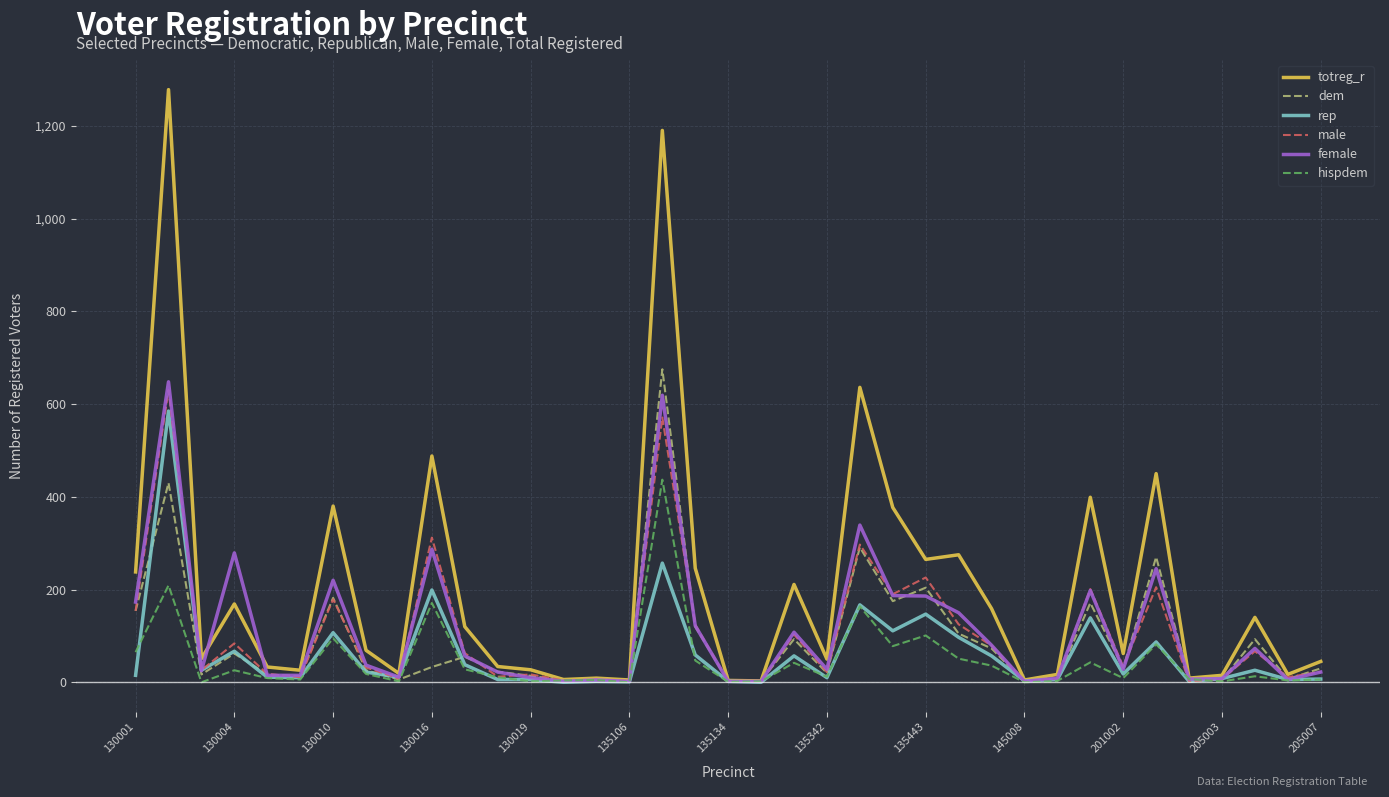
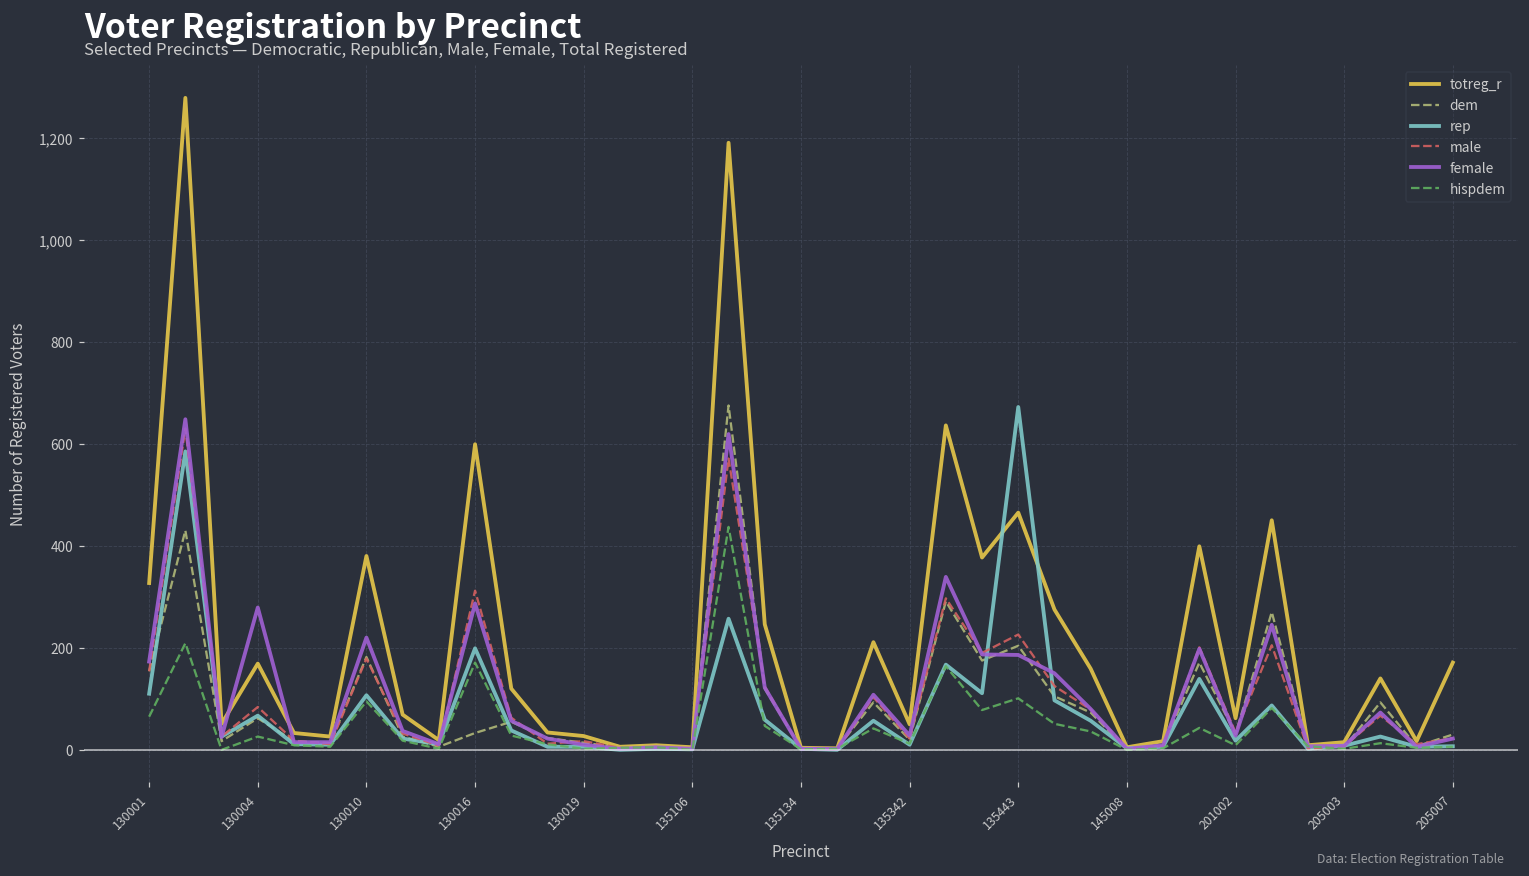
  {
    "totreg_r": {
-     "130001": 240,
+     "130001": 330,
      "130004": 170,
      "130010": 380,
-     "130016": 490,
+     "130016": 600,
      "130019": 30,
      "135342": 50,
-     "135443": 270,
+     "135443": 470,
      "201002": 60,
      "205003": 20,
-     "205007": 50
+     "205007": 170
    },
    "dem": {
      "130016": 30,
      "135443": 200,
      "205007": 30
    },
    "rep": {
-     "130001": 20,
+     "130001": 110,
      "130010": 110,
      "130016": 200,
-     "135443": 150,
+     "135443": 670,
      "201002": 20
    },
    "male": {
      "130004": 80,
      "130016": 310,
      "135443": 230
    },
    "female": {
      "130001": 170,
      "130004": 280,
      "130010": 220,
      "130016": 290,
      "135342": 30,
      "135443": 190
    },
    "hispdem": {
      "130001": 70,
      "130004": 30,
      "130010": 100,
      "130016": 170,
      "135443": 100,
      "201002": 10
    }
  }
